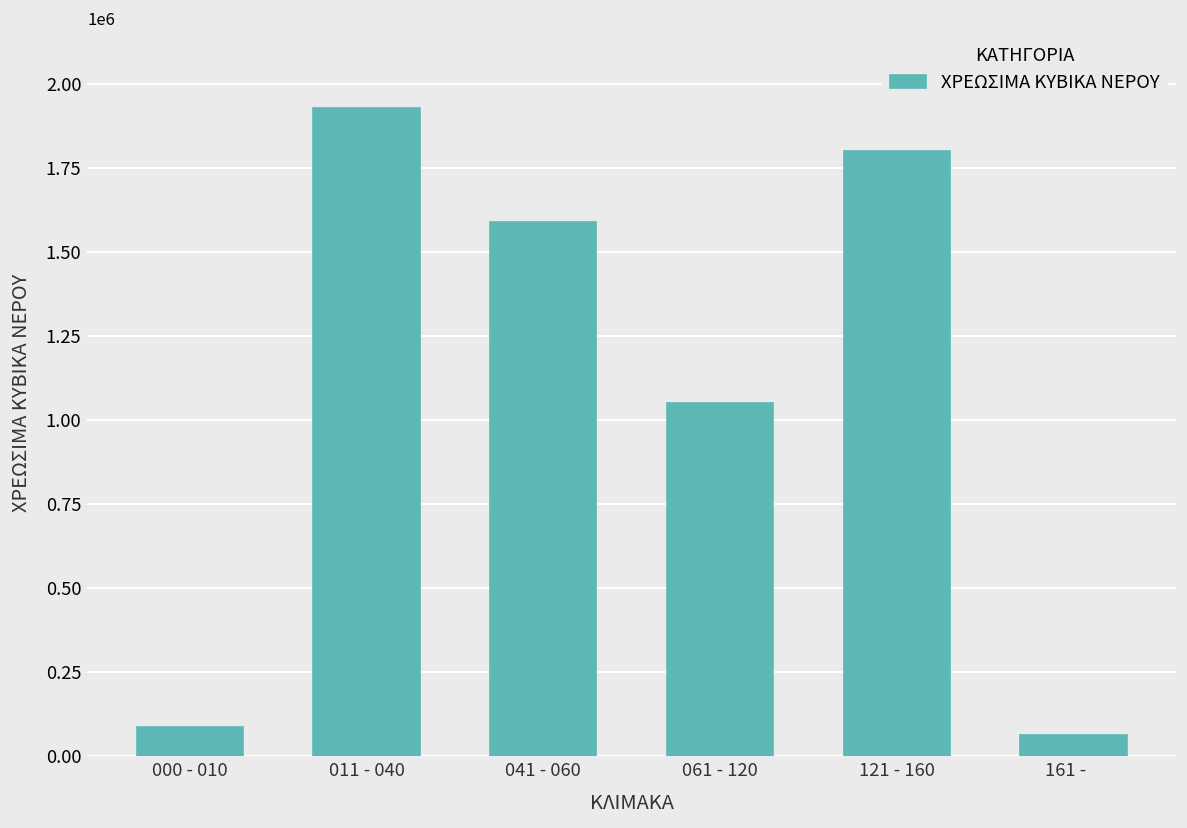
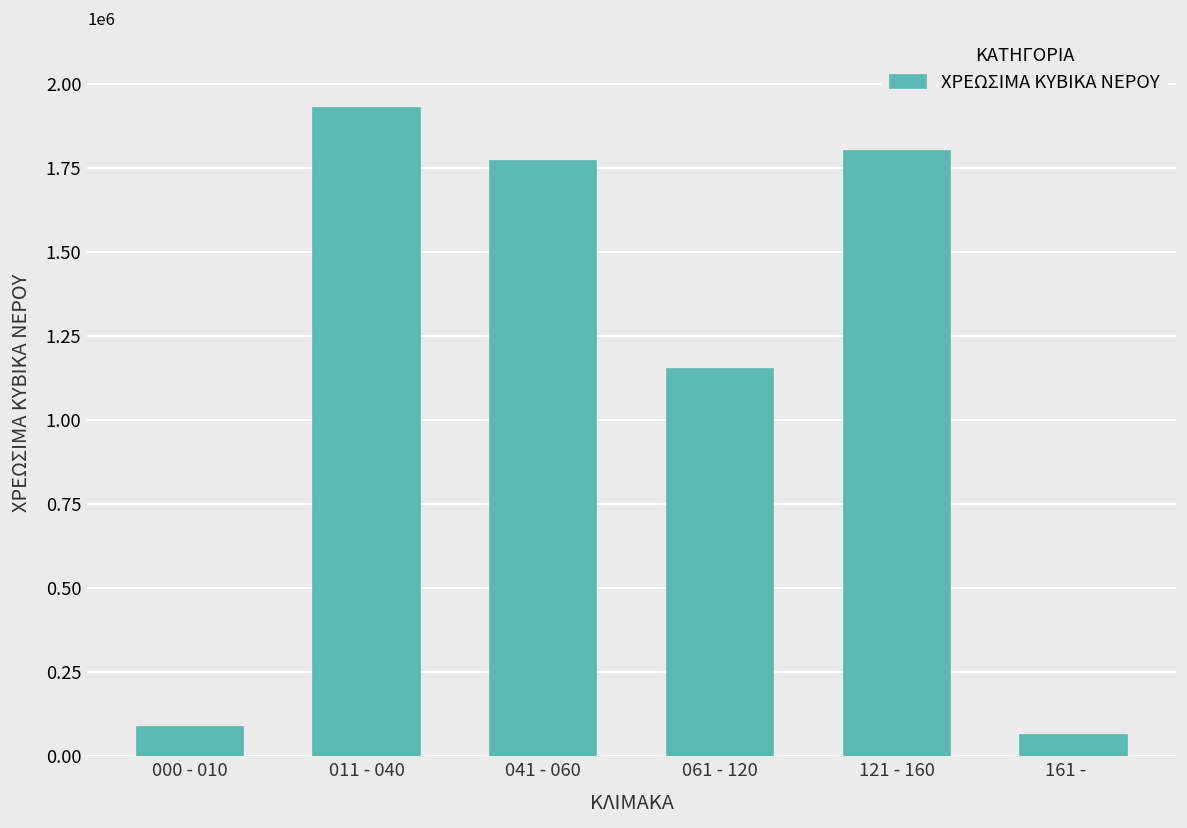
  {
    "000 - 010": 90000,
    "011 - 040": 1930000,
-   "041 - 060": 1590000,
-   "061 - 120": 1050000,
+   "041 - 060": 1770000,
+   "061 - 120": 1150000,
    "121 - 160": 1800000,
    "161 -": 60000
  }
